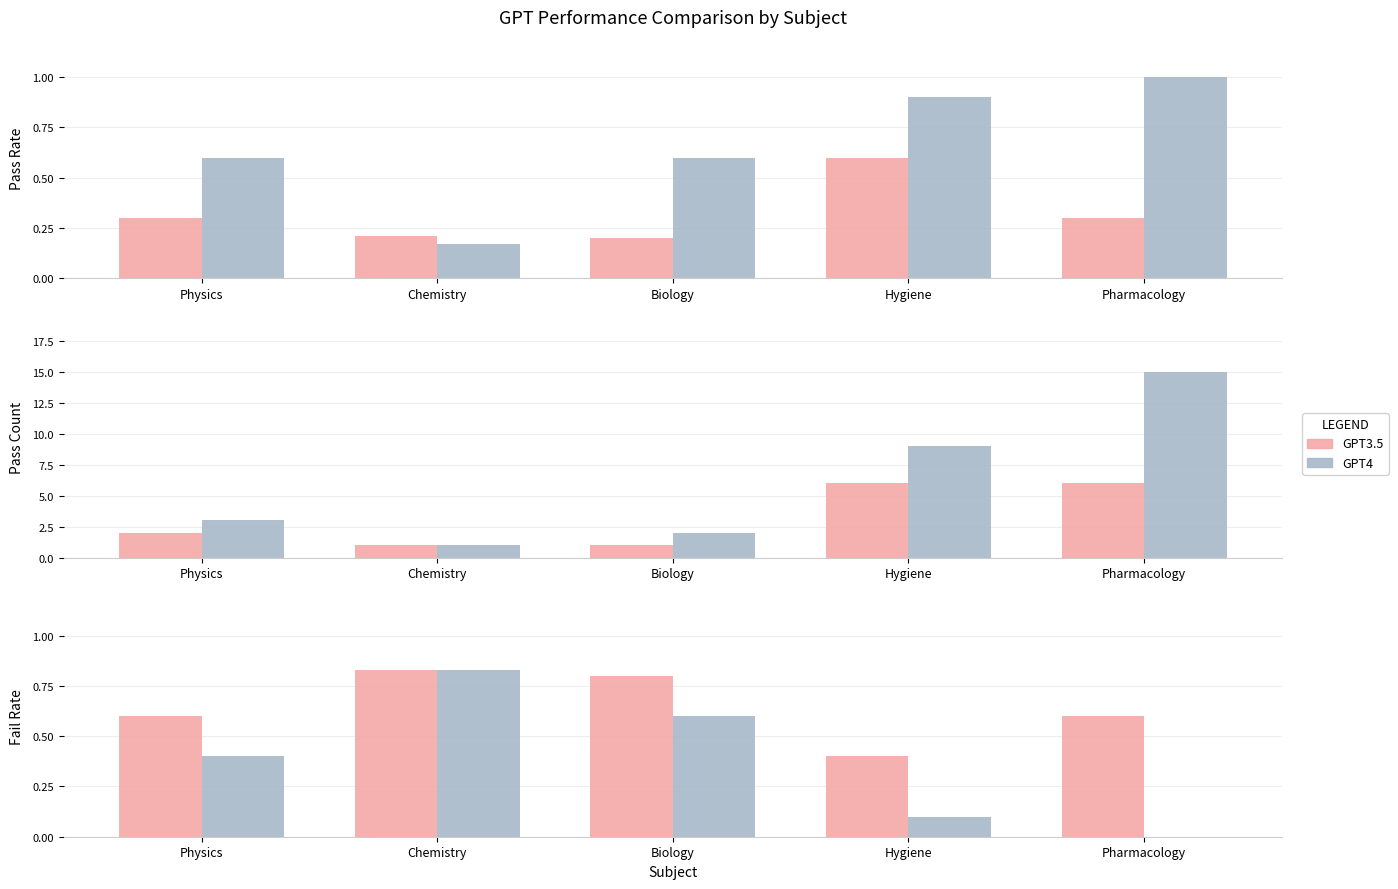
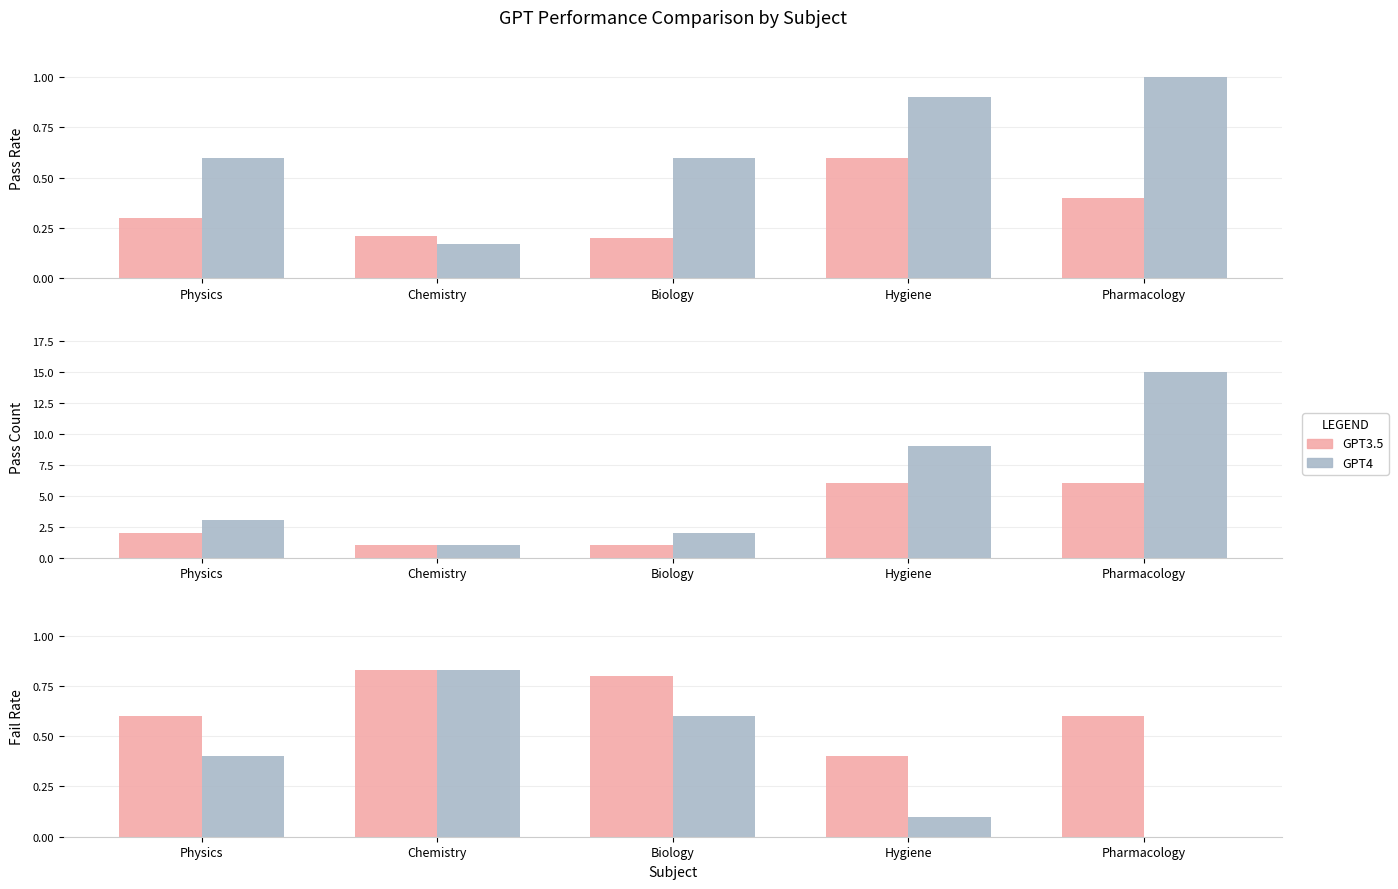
  {
    "GPT Performance Comparison by Subject": {
      "GPT3.5": {
        "Physics": 0.3,
        "Chemistry": 0.2,
        "Biology": 0.2,
        "Hygiene": 0.6,
-       "Pharmacology": 0.3
+       "Pharmacology": 0.4
      },
      "GPT4": {
        "Physics": 0.6,
        "Chemistry": 0.17,
        "Biology": 0.6,
        "Hygiene": 0.9,
        "Pharmacology": 1.0
      }
    }
  }
